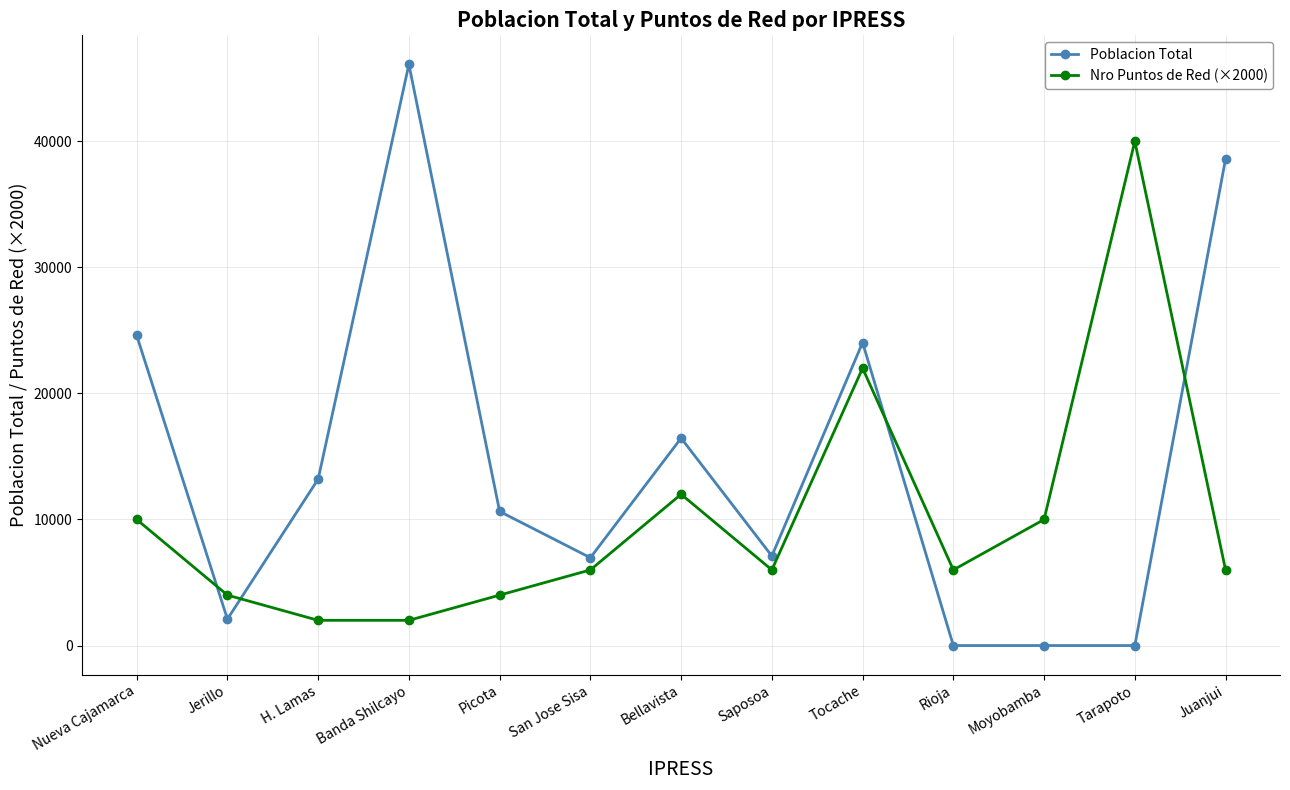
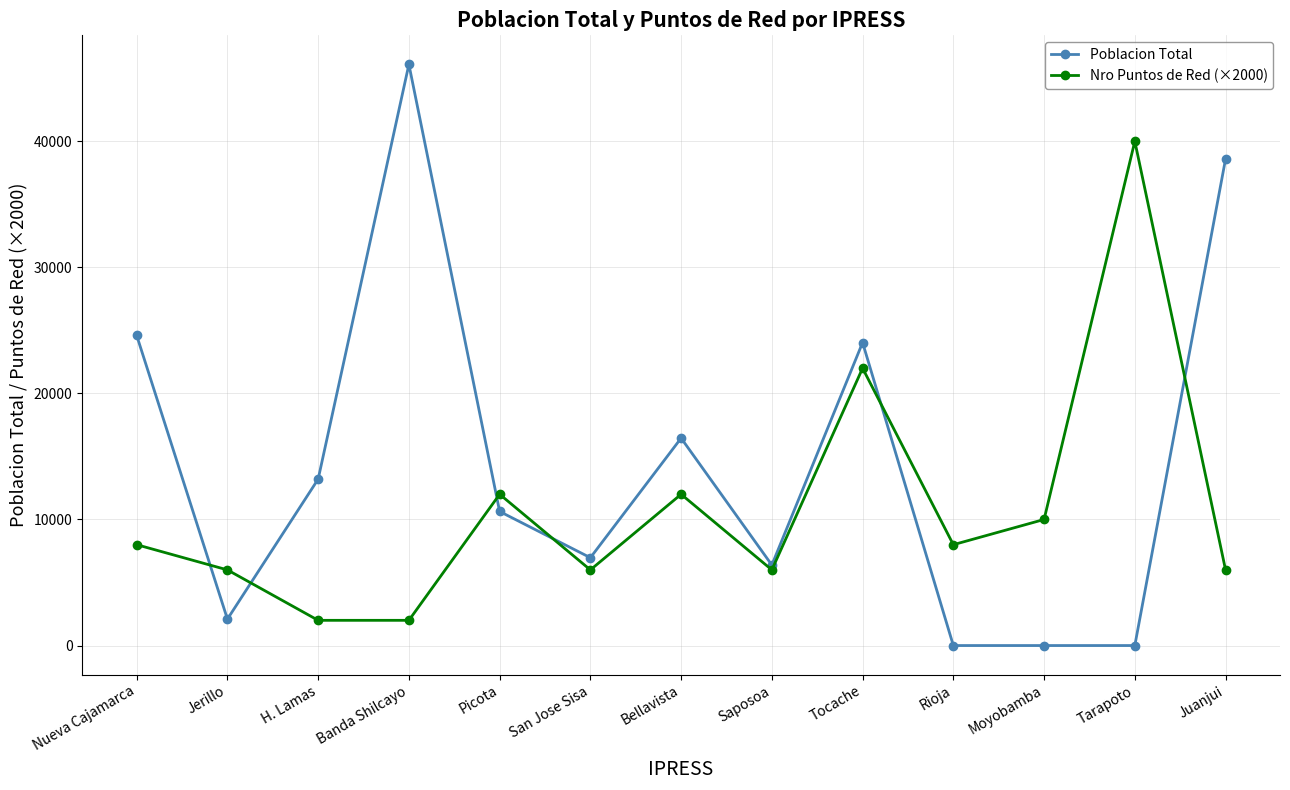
  {
    "Poblacion Total": {
      "Nueva Cajamarca": 24600,
      "Jerillo": 2100,
      "H. Lamas": 13200,
      "Banda Shilcayo": 46100,
      "Picota": 10600,
      "San Jose Sisa": 7000,
      "Bellavista": 16500,
-     "Saposoa": 7100,
+     "Saposoa": 6400,
      "Tocache": 24000,
      "Rioja": 0,
      "Moyobamba": 0,
      "Tarapoto": 0,
      "Juanjui": 38600
    },
    "Nro Puntos de Red (×2000)": {
-     "Nueva Cajamarca": 10000,
-     "Jerillo": 4000,
+     "Nueva Cajamarca": 8000,
+     "Jerillo": 6000,
      "H. Lamas": 2000,
      "Banda Shilcayo": 2000,
-     "Picota": 4000,
+     "Picota": 12000,
      "San Jose Sisa": 6000,
      "Bellavista": 12000,
      "Saposoa": 6000,
      "Tocache": 22000,
-     "Rioja": 6000,
+     "Rioja": 8000,
      "Moyobamba": 10000,
      "Tarapoto": 40000,
      "Juanjui": 6000
    }
  }
